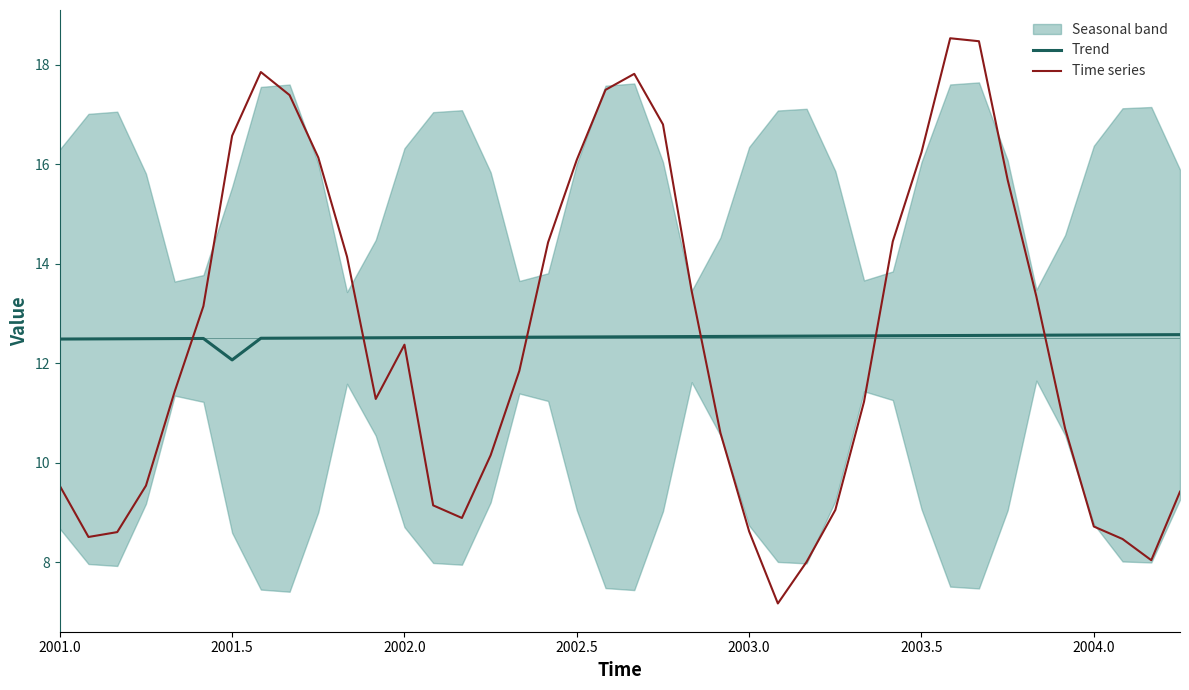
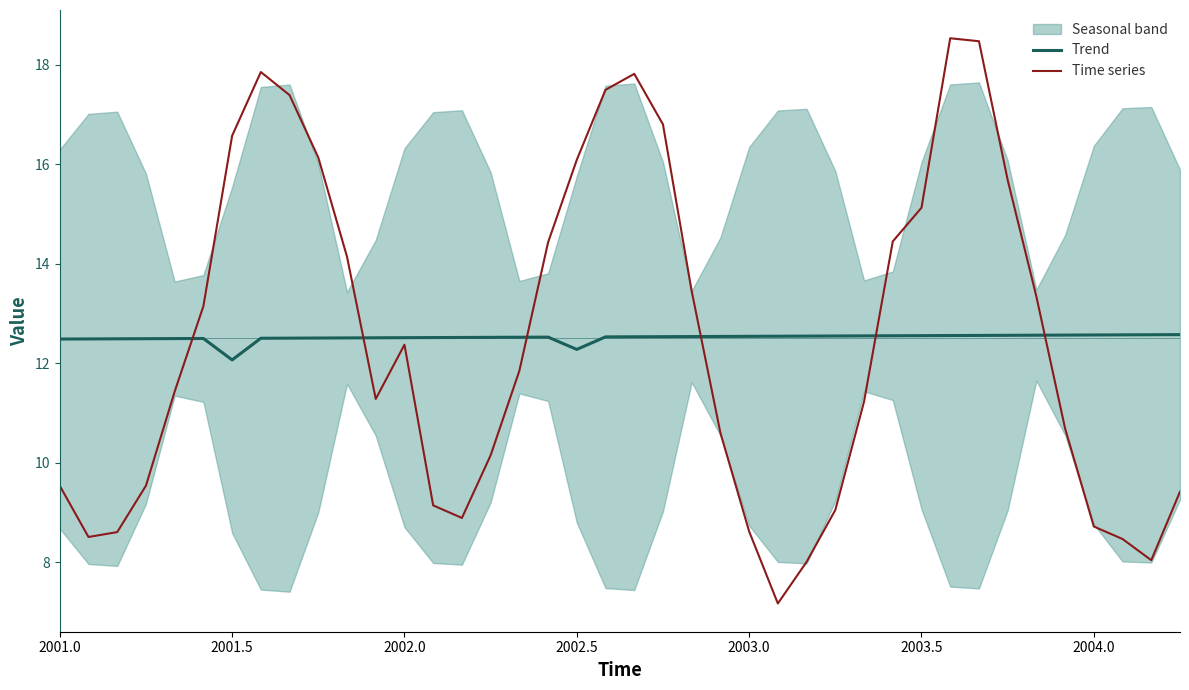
  {
    "Trend": {
      "2001.0": 12.5,
      "2001.5": 12.1,
      "2002.0": 12.5,
-     "2002.5": 12.5,
+     "2002.5": 12.3,
      "2003.0": 12.5,
      "2003.5": 12.6,
      "2004.0": 12.6
    },
    "Time series": {
      "2001.0": 9.5,
      "2001.5": 16.6,
      "2002.0": 12.4,
      "2002.5": 16.1,
      "2003.0": 8.6,
-     "2003.5": 16.2,
+     "2003.5": 15.1,
      "2004.0": 8.7
    }
  }
